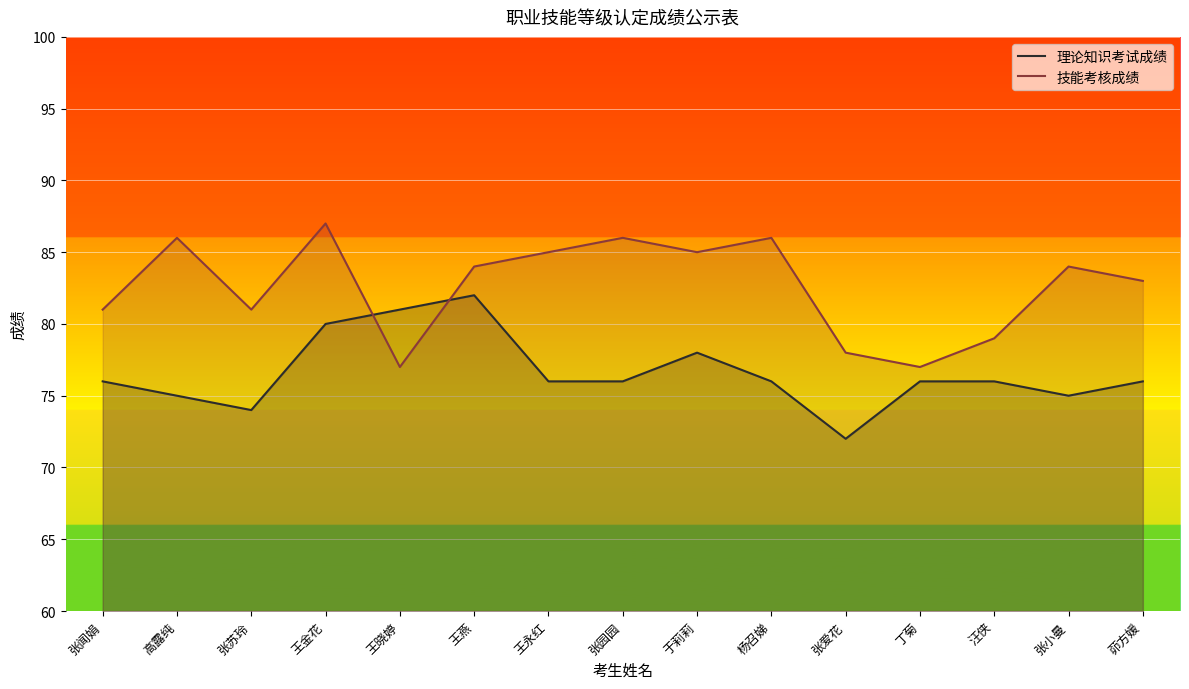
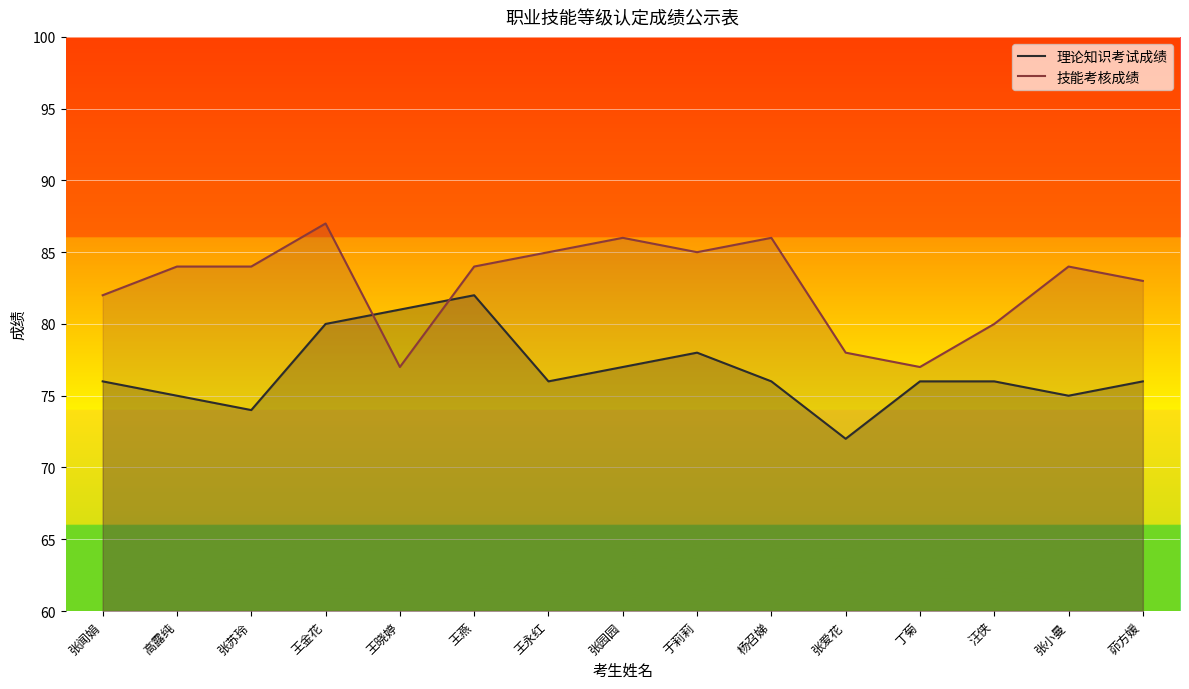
  {
    "理论知识考试成绩": {
      "张闻娟": 76,
      "高露纯": 75,
      "张苏玲": 74,
      "王金花": 80,
      "王晓婷": 81,
      "王燕": 82,
      "王永红": 76,
-     "张园园": 76,
+     "张园园": 77,
      "于莉莉": 78,
      "杨召娣": 76,
      "张爱花": 72,
      "丁菊": 76,
      "汪侠": 76,
      "张小曼": 75,
      "茆方媛": 76
    },
    "技能考核成绩": {
-     "张闻娟": 81,
-     "高露纯": 86,
-     "张苏玲": 81,
+     "张闻娟": 82,
+     "高露纯": 84,
+     "张苏玲": 84,
      "王金花": 87,
      "王晓婷": 77,
      "王燕": 84,
      "王永红": 85,
      "张园园": 86,
      "于莉莉": 85,
      "杨召娣": 86,
      "张爱花": 78,
      "丁菊": 77,
-     "汪侠": 79,
+     "汪侠": 80,
      "张小曼": 84,
      "茆方媛": 83
    }
  }
